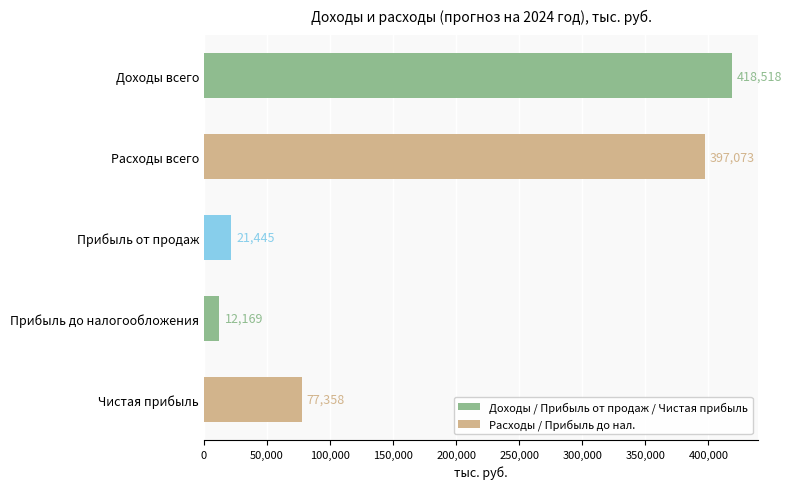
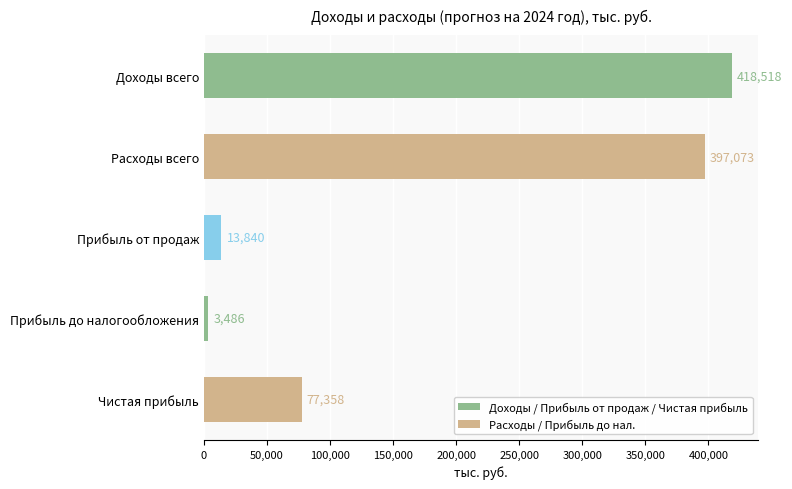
  {
    "Доходы всего": "418,518",
    "Расходы всего": "397,073",
-   "Прибыль от продаж": "21,445",
-   "Прибыль до налогообложения": "12,169",
+   "Прибыль от продаж": "13,840",
+   "Прибыль до налогообложения": "3,486",
    "Чистая прибыль": "77,358"
  }
